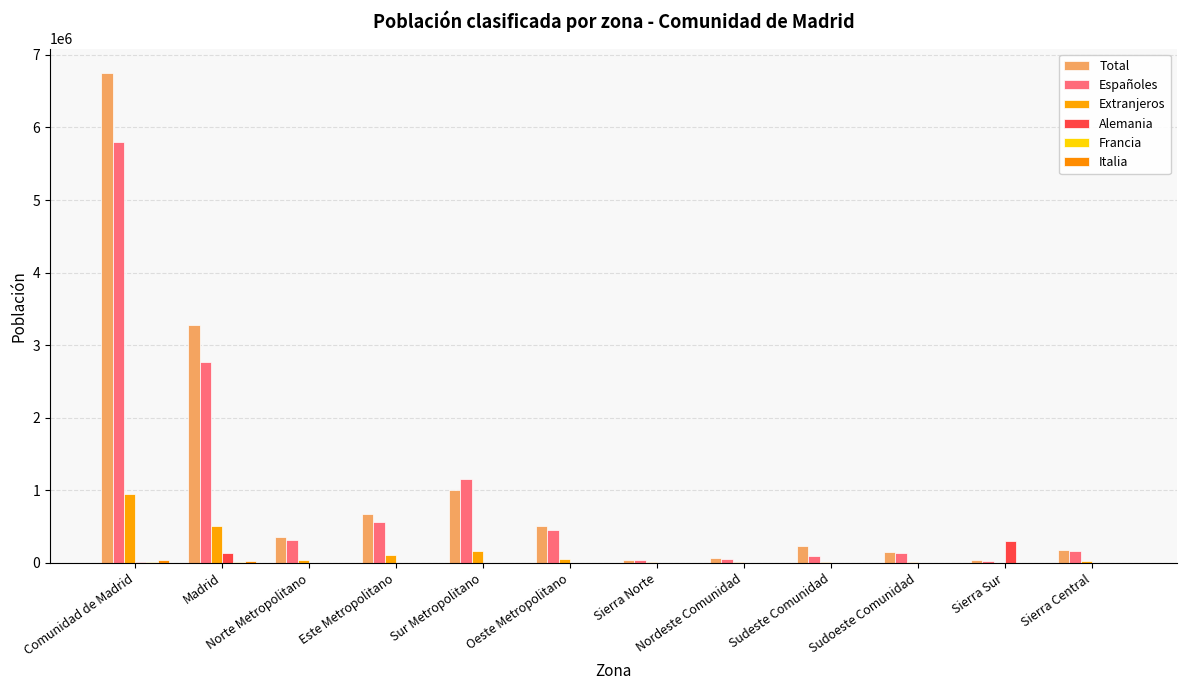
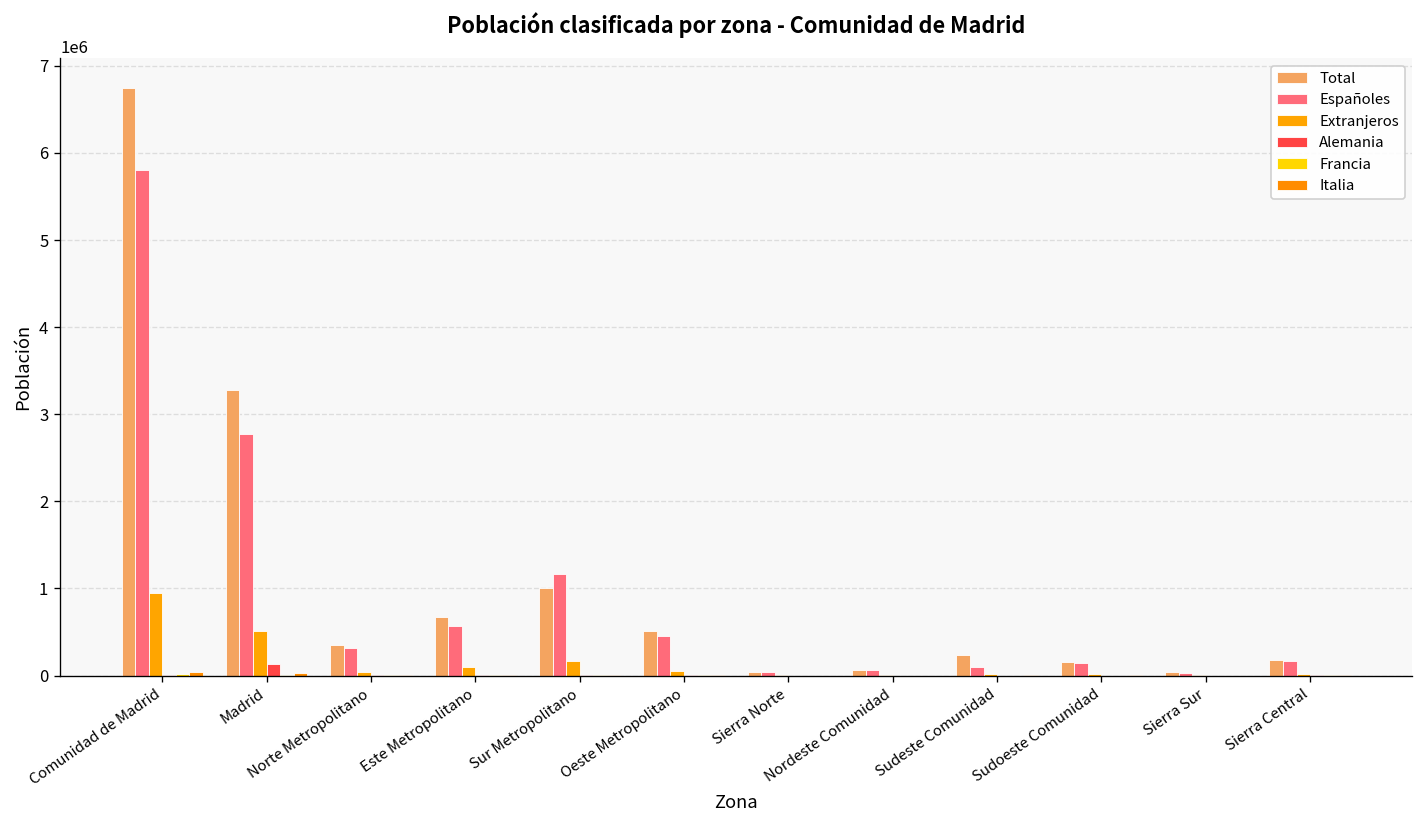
  {
    "Total": {
      "Comunidad de Madrid": 6800000,
      "Madrid": 3300000,
      "Norte Metropolitano": 400000,
      "Este Metropolitano": 700000,
      "Sur Metropolitano": 1000000,
      "Oeste Metropolitano": 500000,
      "Sierra Norte": 0,
      "Nordeste Comunidad": 100000,
      "Sudeste Comunidad": 200000,
      "Sudoeste Comunidad": 200000,
      "Sierra Sur": 0,
      "Sierra Central": 200000
    },
    "Españoles": {
      "Comunidad de Madrid": 5800000,
      "Madrid": 2800000,
      "Norte Metropolitano": 300000,
      "Este Metropolitano": 600000,
      "Sur Metropolitano": 1200000,
      "Oeste Metropolitano": 500000,
      "Sierra Norte": 0,
      "Nordeste Comunidad": 100000,
      "Sudeste Comunidad": 100000,
      "Sudoeste Comunidad": 100000,
      "Sierra Central": 200000
    },
    "Alemania": {
      "Madrid": 100000,
-     "Sierra Sur": 300000
+     "Sierra Sur": 0
    }
  }
